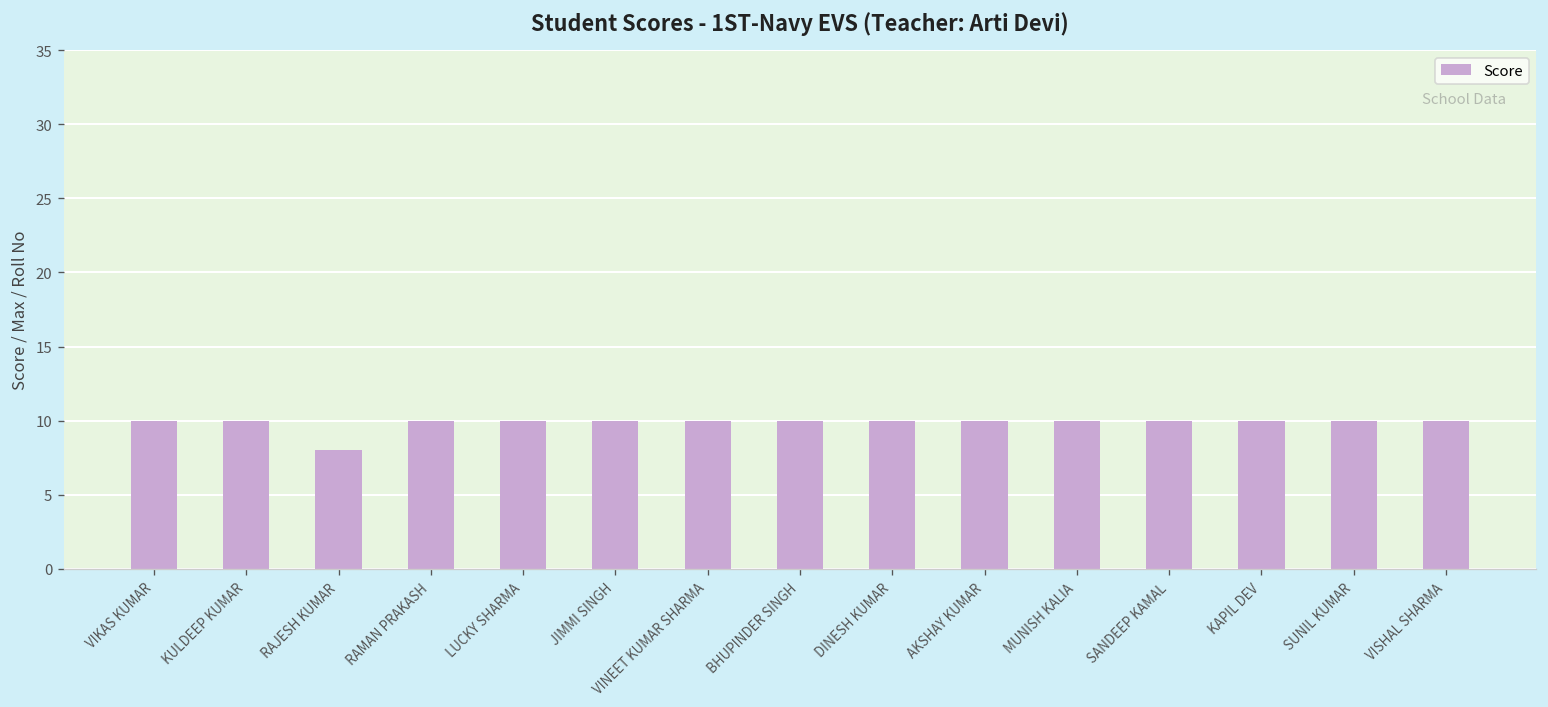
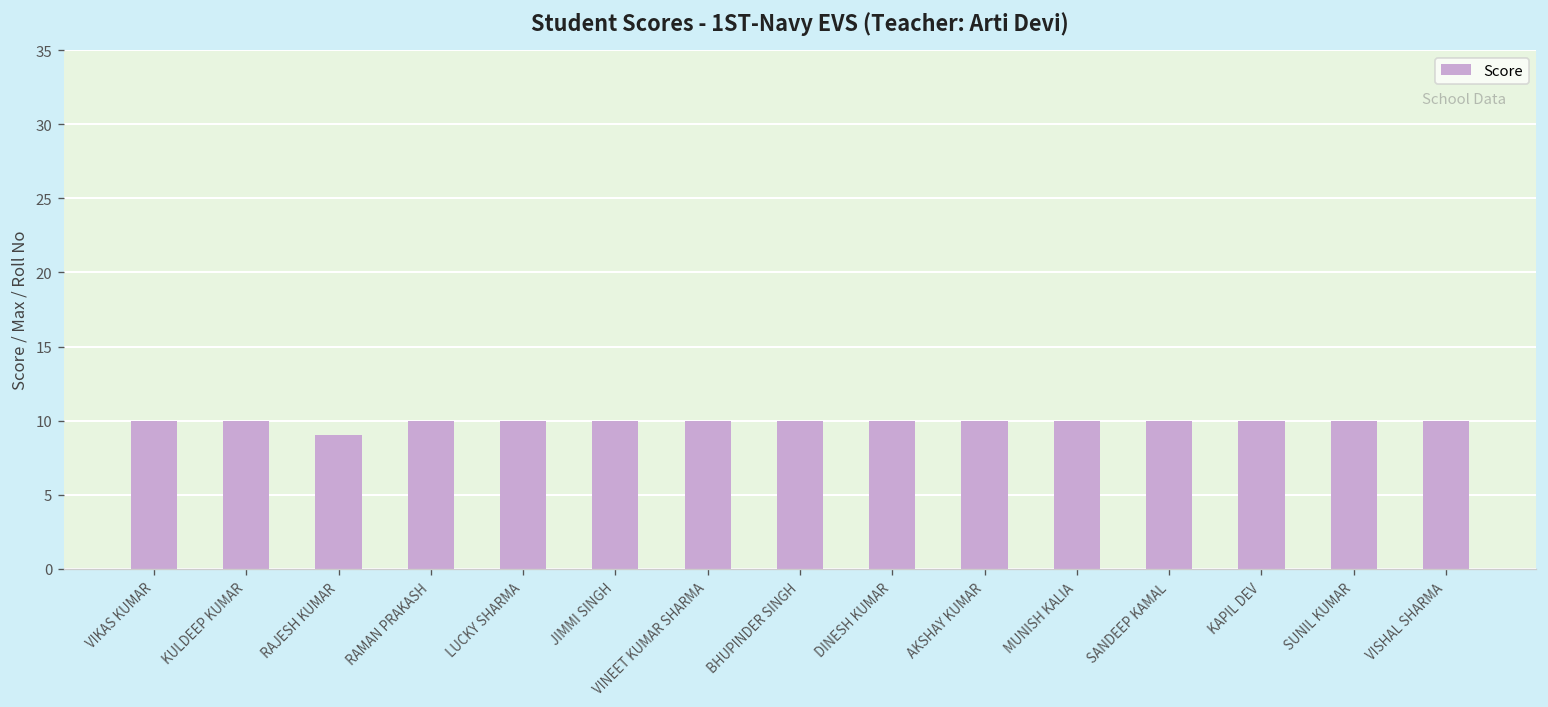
  {
    "VIKAS KUMAR": 10,
    "KULDEEP KUMAR": 10,
-   "RAJESH KUMAR": 8,
+   "RAJESH KUMAR": 9,
    "RAMAN PRAKASH": 10,
    "LUCKY SHARMA": 10,
    "JIMMI SINGH": 10,
    "VINEET KUMAR SHARMA": 10,
    "BHUPINDER SINGH": 10,
    "DINESH KUMAR": 10,
    "AKSHAY KUMAR": 10,
    "MUNISH KALIA": 10,
    "SANDEEP KAMAL": 10,
    "KAPIL DEV": 10,
    "SUNIL KUMAR": 10,
    "VISHAL SHARMA": 10
  }
